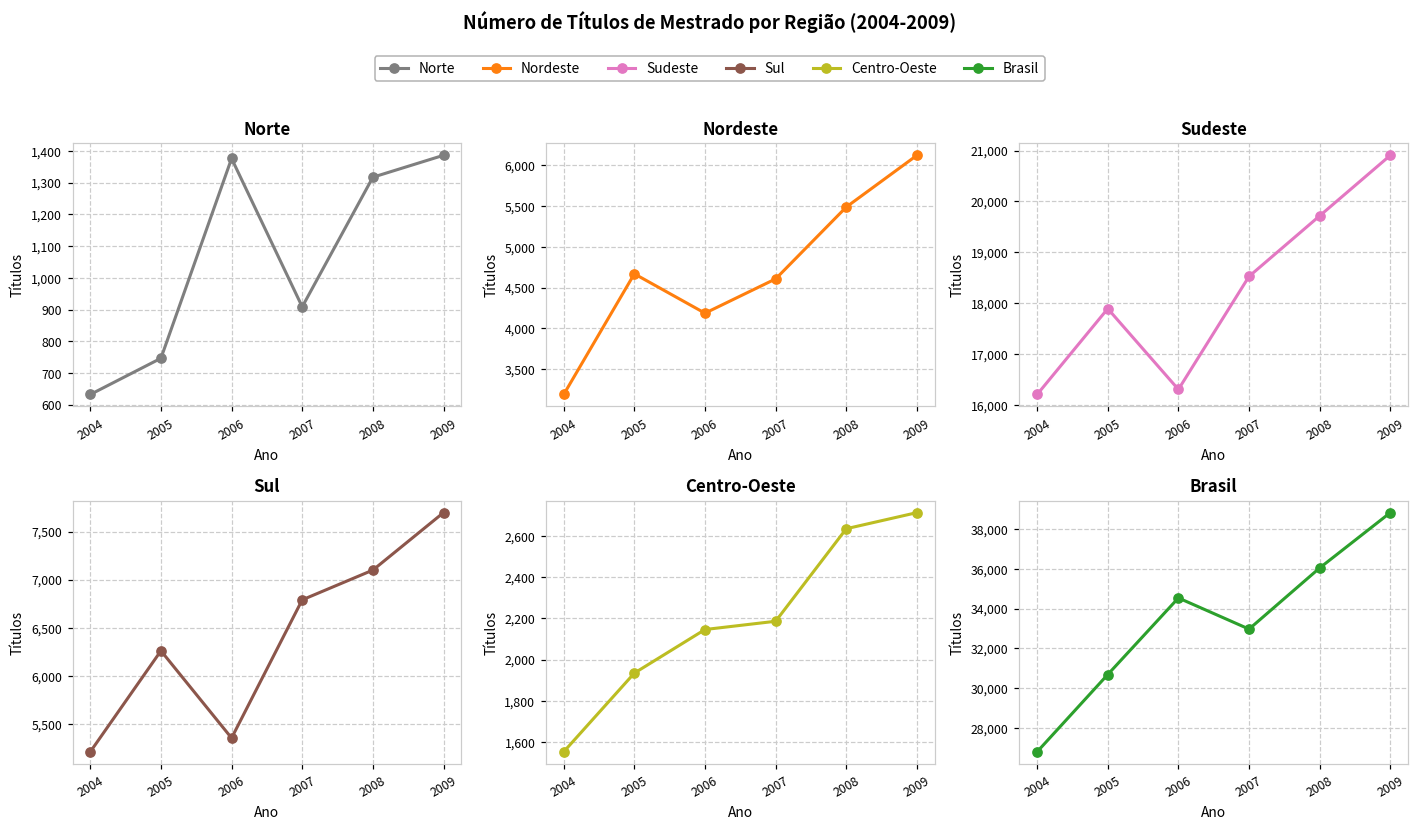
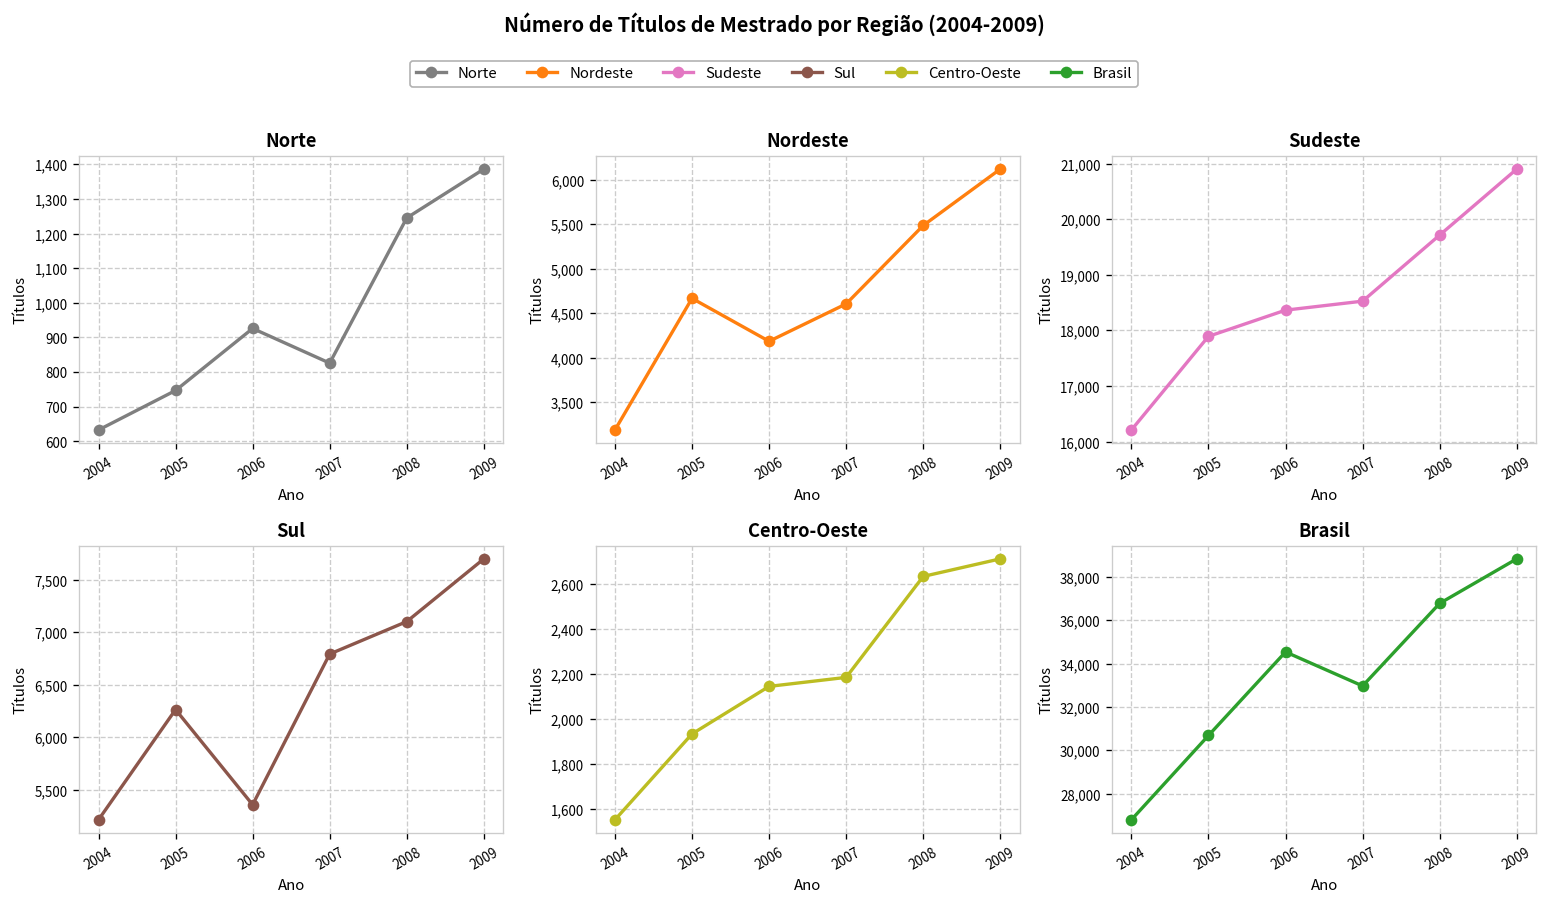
  {
    "Norte": {
      "2004": "630",
      "2005": "750",
-     "2006": "1,380",
-     "2007": "910",
-     "2008": "1,320",
+     "2006": "930",
+     "2007": "830",
+     "2008": "1,250",
      "2009": "1,390"
    },
    "Nordeste": {
      "2004": "3,200",
      "2005": "4,700",
      "2006": "4,200",
      "2007": "4,600",
      "2008": "5,500",
      "2009": "6,100"
    },
    "Sudeste": {
      "2004": "16,200",
      "2005": "17,900",
-     "2006": "16,300",
+     "2006": "18,400",
      "2007": "18,500",
      "2008": "19,700",
      "2009": "20,900"
    },
    "Sul": {
      "2004": "5,200",
      "2005": "6,300",
      "2006": "5,400",
      "2007": "6,800",
      "2008": "7,100",
      "2009": "7,700"
    },
    "Centro-Oeste": {
      "2004": "1,550",
      "2005": "1,940",
      "2006": "2,150",
      "2007": "2,190",
      "2008": "2,630",
      "2009": "2,710"
    },
    "Brasil": {
      "2004": "26,800",
      "2005": "30,700",
      "2006": "34,500",
      "2007": "33,000",
-     "2008": "36,000",
+     "2008": "36,800",
      "2009": "38,800"
    }
  }
